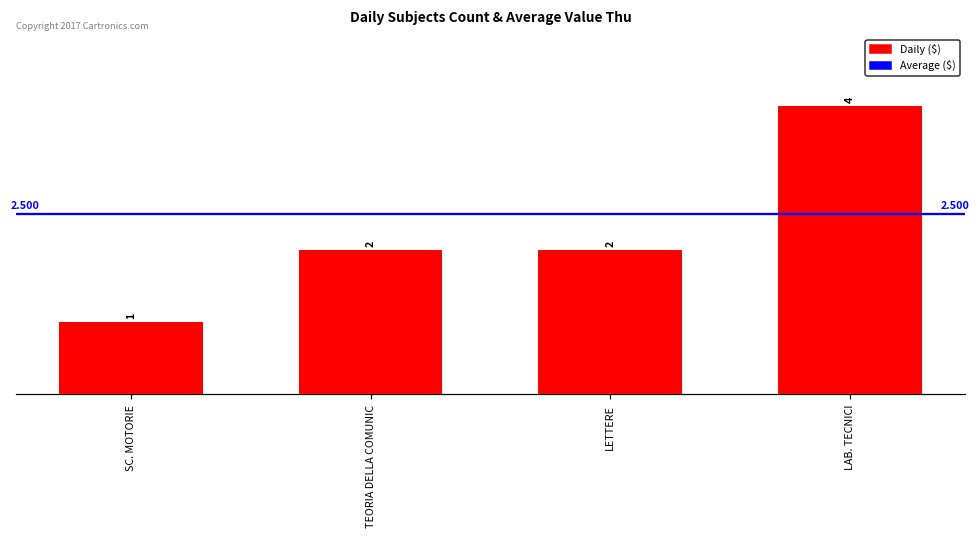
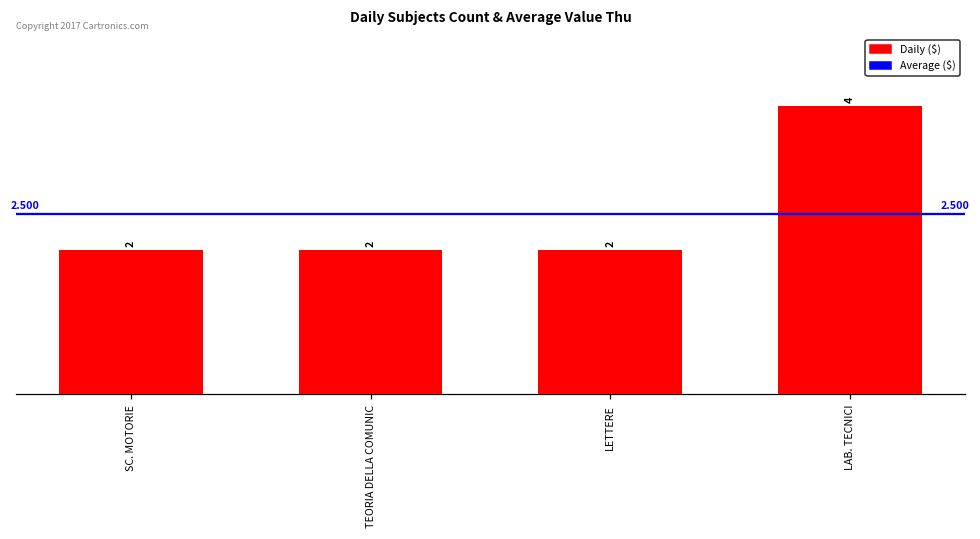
  {
-   "SC. MOTORIE": 1,
+   "SC. MOTORIE": 2,
    "TEORIA DELLA COMUNIC": 2,
    "LETTERE": 2,
    "LAB. TECNICI": 4
  }
